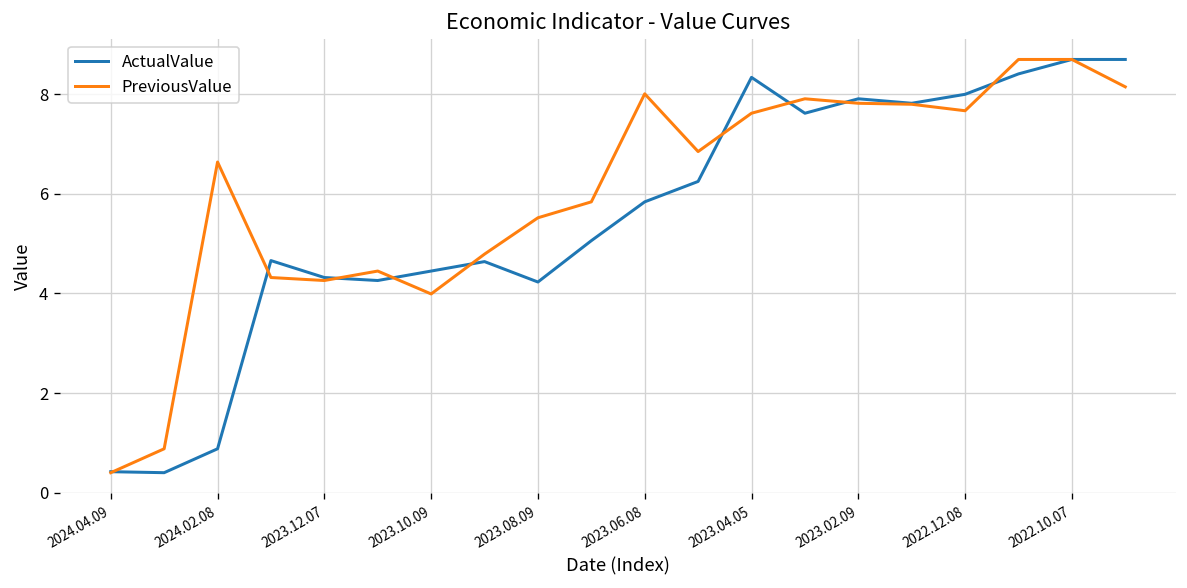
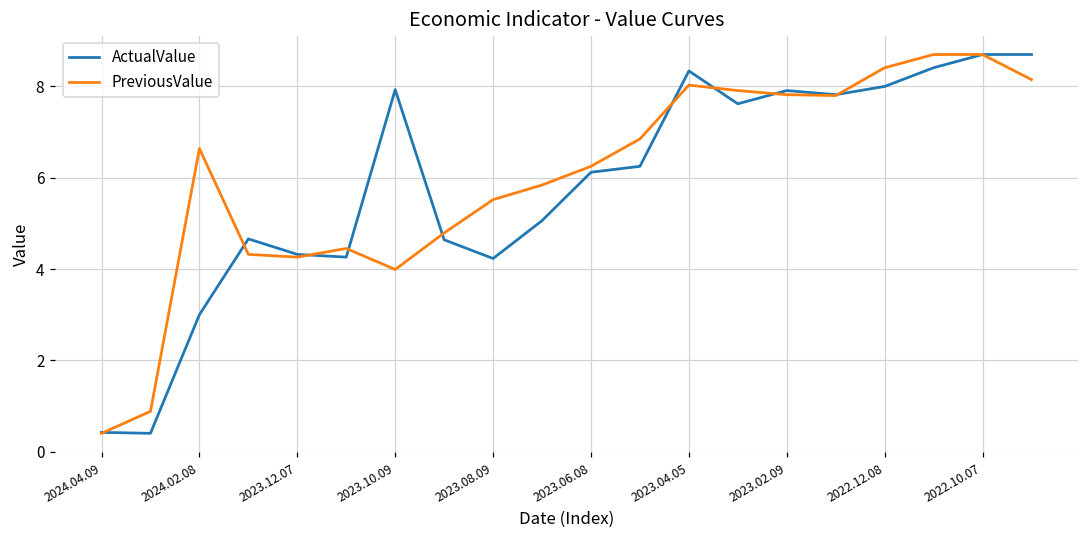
  {
    "ActualValue": {
-     "2024.02.08": 0.9,
-     "2023.10.09": 4.5,
+     "2024.02.08": 3.0,
+     "2023.10.09": 7.9,
      "2023.08.09": 4.2,
-     "2023.06.08": 5.8,
+     "2023.06.08": 6.1,
      "2023.04.05": 8.3,
      "2023.02.09": 7.9,
      "2022.12.08": 8.0
    },
    "PreviousValue": {
      "2024.02.08": 6.6,
      "2023.10.09": 4.0,
      "2023.08.09": 5.5,
-     "2023.06.08": 8.0,
-     "2023.04.05": 7.6,
+     "2023.06.08": 6.3,
+     "2023.04.05": 8.0,
      "2023.02.09": 7.8,
-     "2022.12.08": 7.7
+     "2022.12.08": 8.4
    }
  }
